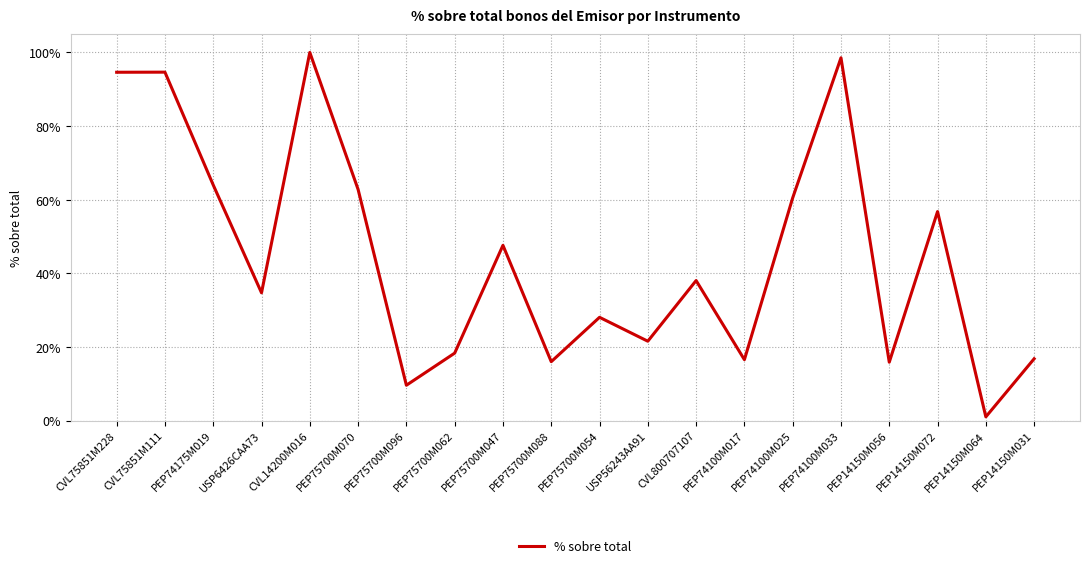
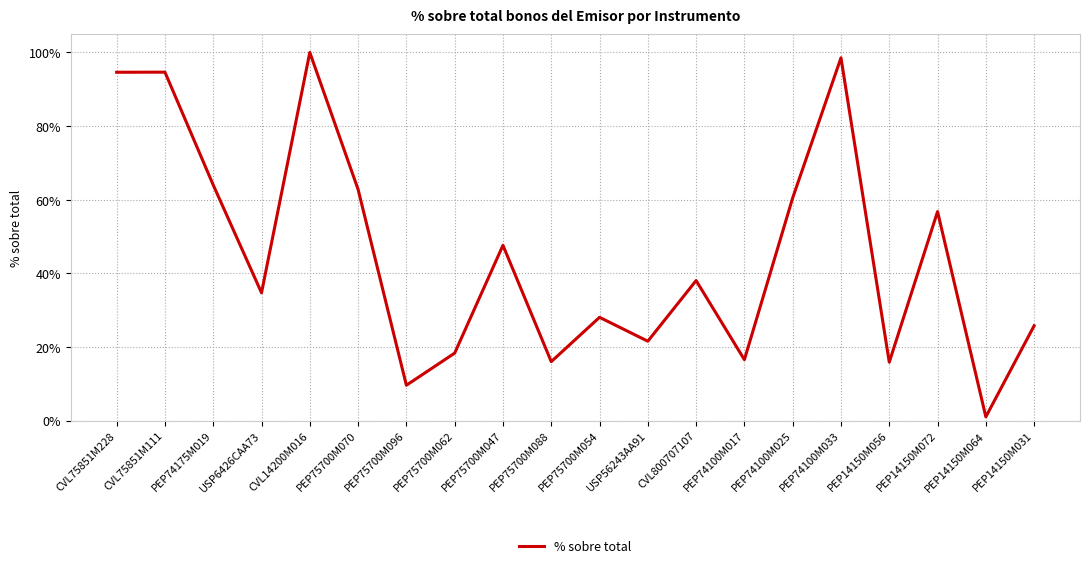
  {
    "CVL75851M228": "95%",
    "CVL75851M111": "95%",
    "PEP74175M019": "64%",
    "USP6426CAA73": "35%",
    "CVL14200M016": "100%",
    "PEP75700M070": "63%",
    "PEP75700M096": "10%",
    "PEP75700M062": "18%",
    "PEP75700M047": "48%",
    "PEP75700M088": "16%",
    "PEP75700M054": "28%",
    "USP56243AA91": "22%",
    "CVL800707107": "38%",
    "PEP74100M017": "17%",
    "PEP74100M025": "60%",
    "PEP74100M033": "99%",
    "PEP14150M056": "16%",
    "PEP14150M072": "57%",
    "PEP14150M064": "1%",
-   "PEP14150M031": "17%"
+   "PEP14150M031": "26%"
  }
